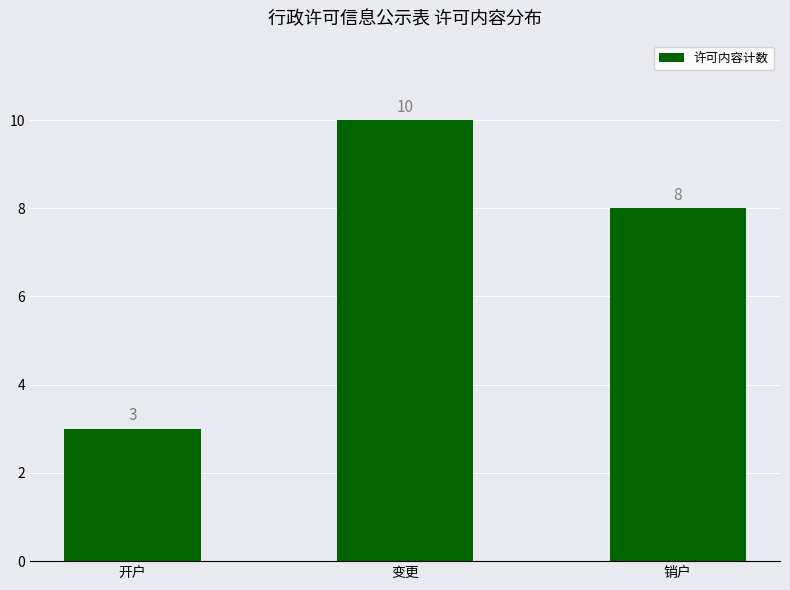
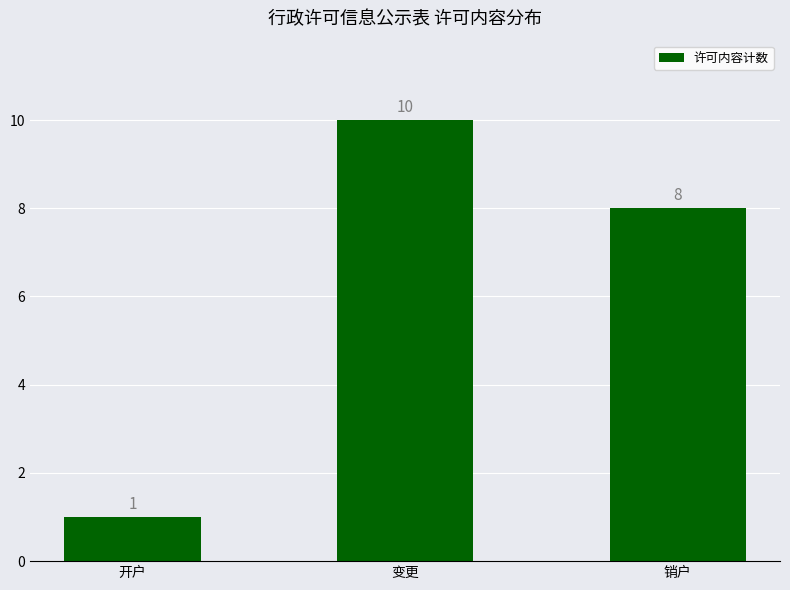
  {
-   "开户": 3,
+   "开户": 1,
    "变更": 10,
    "销户": 8
  }
